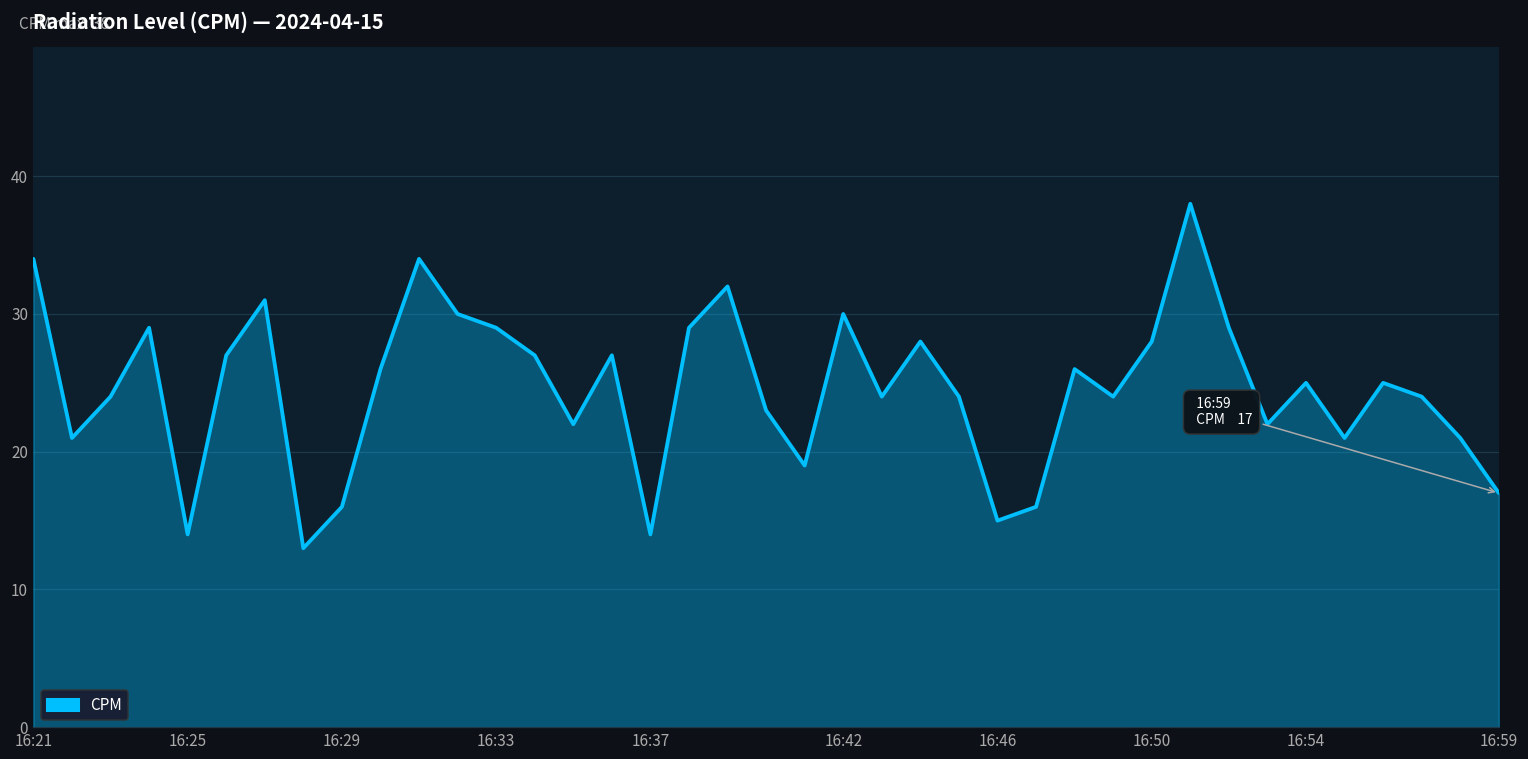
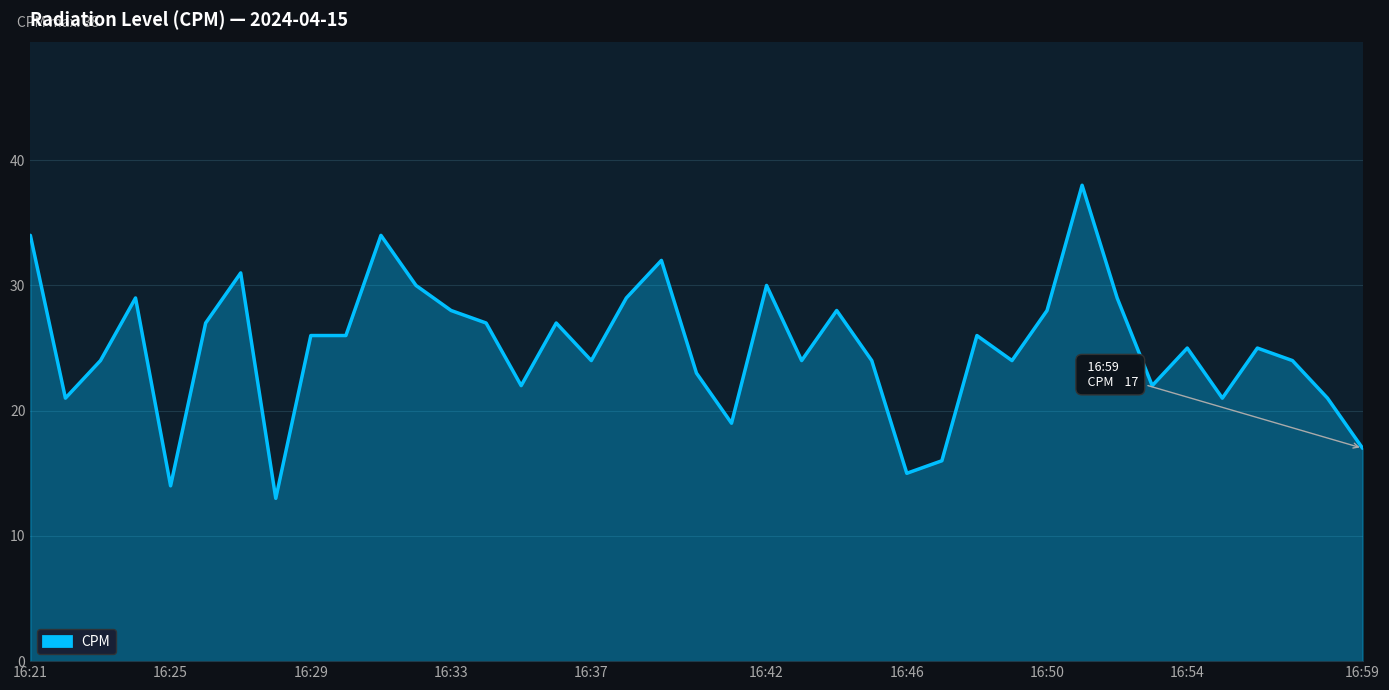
  {
    "16:21": 34,
    "16:25": 14,
-   "16:29": 16,
-   "16:33": 29,
-   "16:37": 14,
+   "16:29": 26,
+   "16:33": 28,
+   "16:37": 24,
    "16:42": 30,
    "16:46": 15,
    "16:50": 28,
    "16:54": 25,
    "16:59": 17
  }
